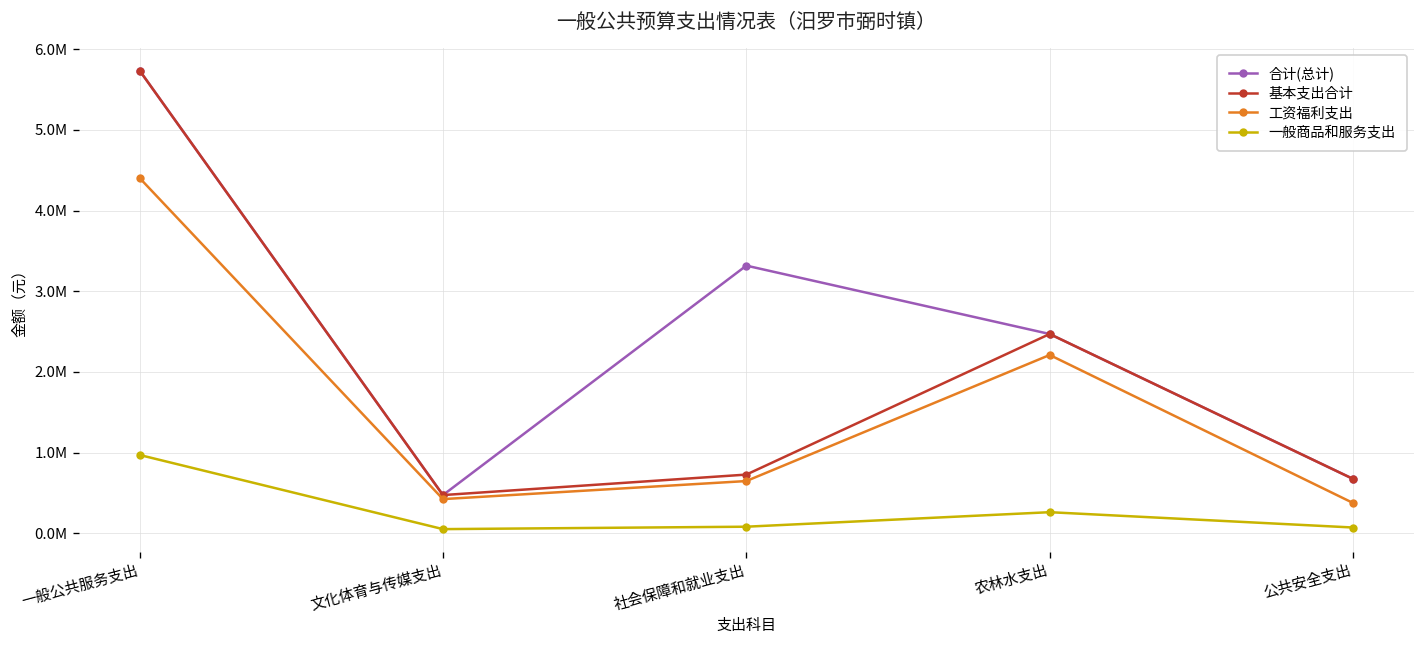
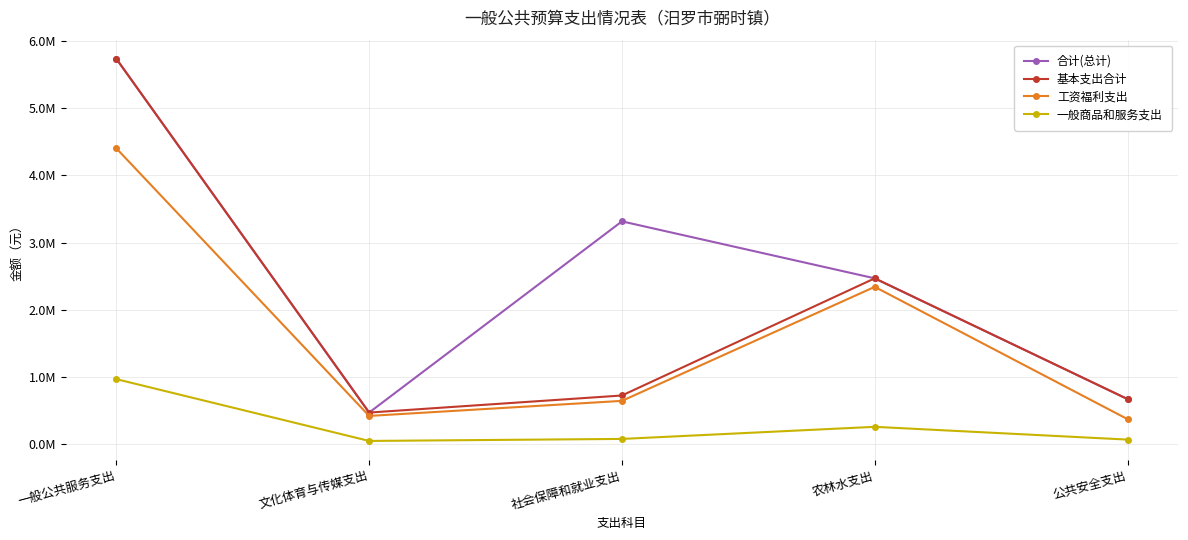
  {
    "合计(总计)": {
      "社会保障和就业支出": 3300000
    },
    "基本支出合计": {
      "社会保障和就业支出": 700000
    },
    "工资福利支出": {
      "一般公共服务支出": 4400000,
      "文化体育与传媒支出": 400000,
      "社会保障和就业支出": 600000,
-     "农林水支出": 2200000,
+     "农林水支出": 2300000,
      "公共安全支出": 400000
    },
    "一般商品和服务支出": {
      "一般公共服务支出": 1000000,
      "文化体育与传媒支出": 100000,
      "社会保障和就业支出": 100000,
      "农林水支出": 300000,
      "公共安全支出": 100000
    }
  }
